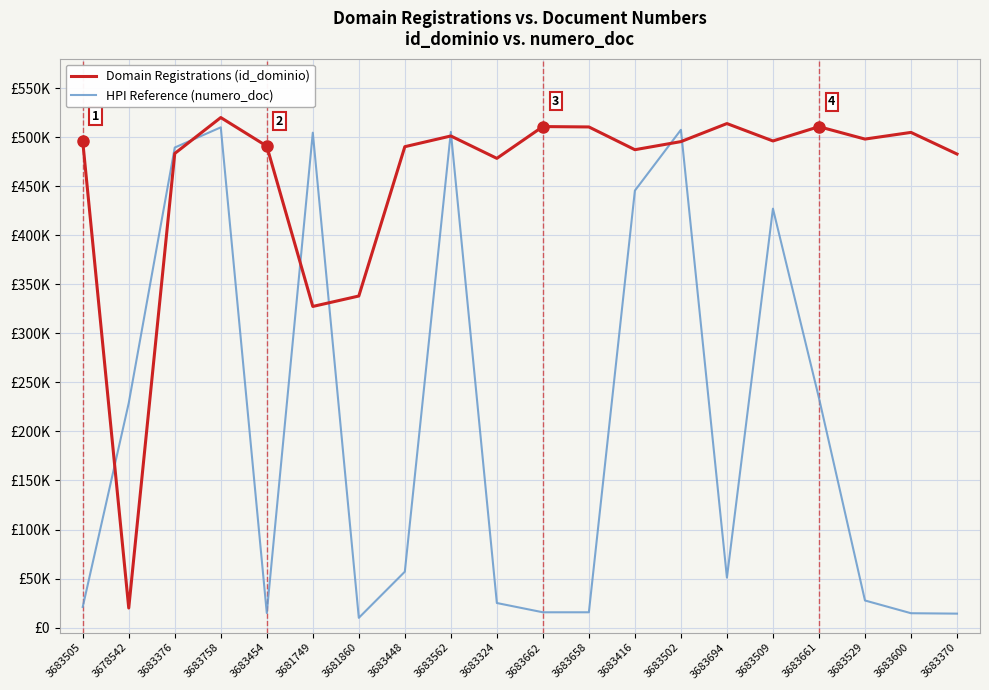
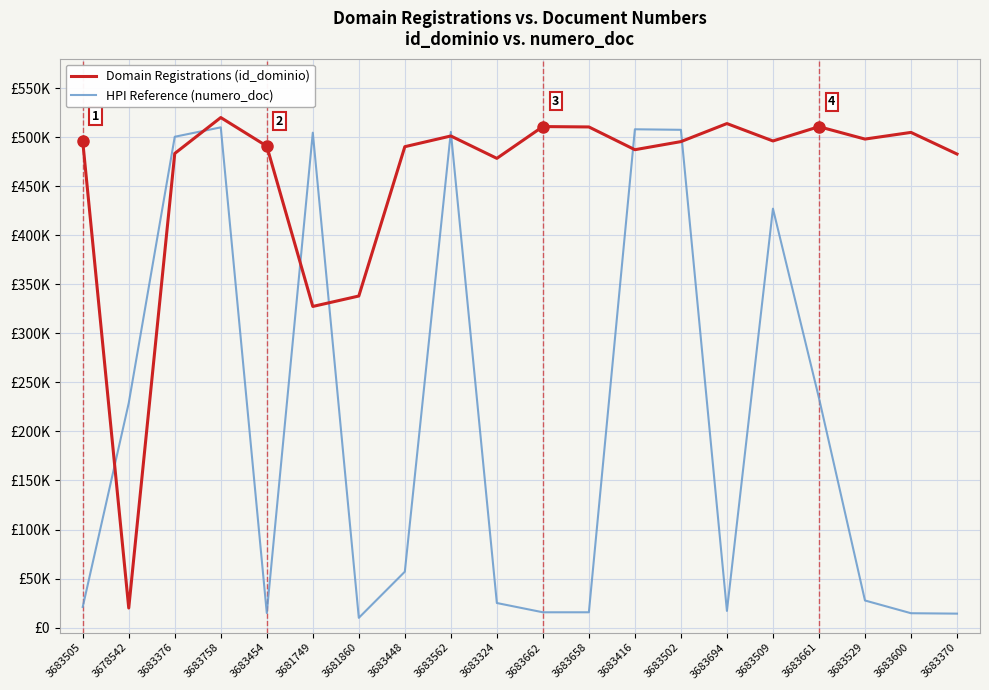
  {
    "HPI Reference (numero_doc)": {
      "3683505": "£20000",
      "3678542": "£230000",
-     "3683376": "£490000",
+     "3683376": "£500000",
      "3683758": "£510000",
      "3683454": "£10000",
      "3681749": "£500000",
      "3681860": "£10000",
      "3683448": "£60000",
      "3683562": "£510000",
      "3683324": "£30000",
      "3683662": "£20000",
      "3683658": "£20000",
-     "3683416": "£450000",
+     "3683416": "£510000",
      "3683502": "£510000",
-     "3683694": "£50000",
+     "3683694": "£20000",
      "3683509": "£430000",
      "3683661": "£230000",
      "3683529": "£30000",
      "3683600": "£10000",
      "3683370": "£10000"
    }
  }
